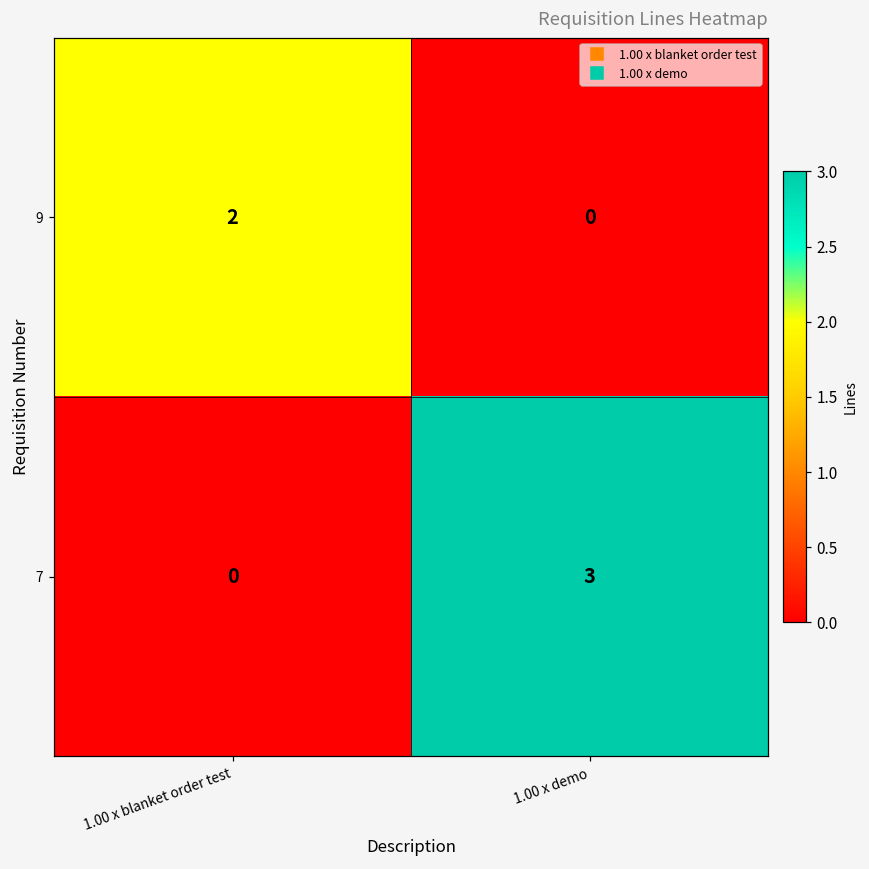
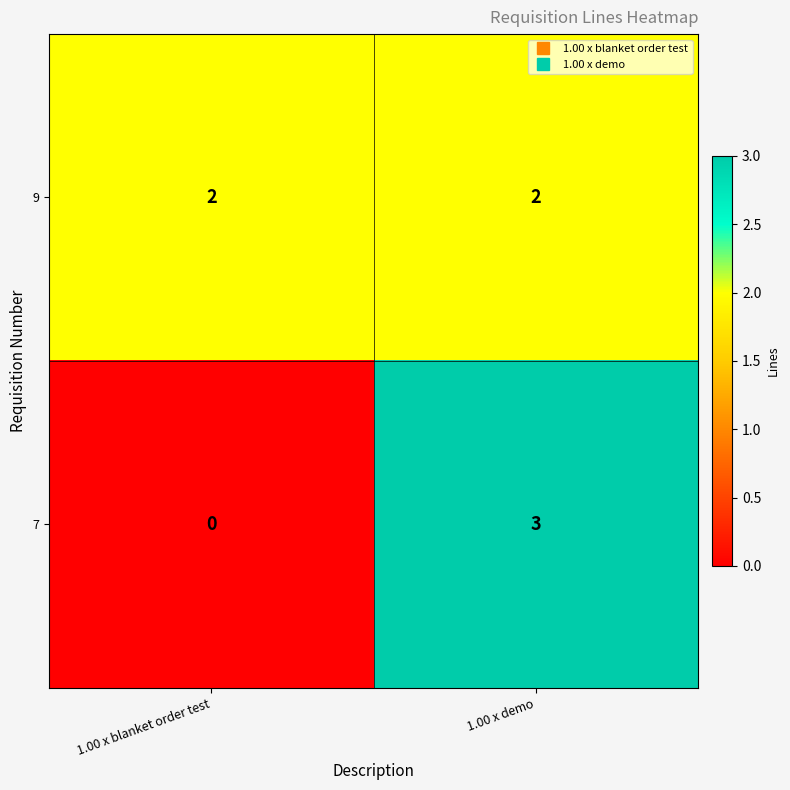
  {
    "9": {
      "1.00 x blanket order test": 2,
-     "1.00 x demo": 0
+     "1.00 x demo": 2
    },
    "7": {
      "1.00 x blanket order test": 0,
      "1.00 x demo": 3
    }
  }
